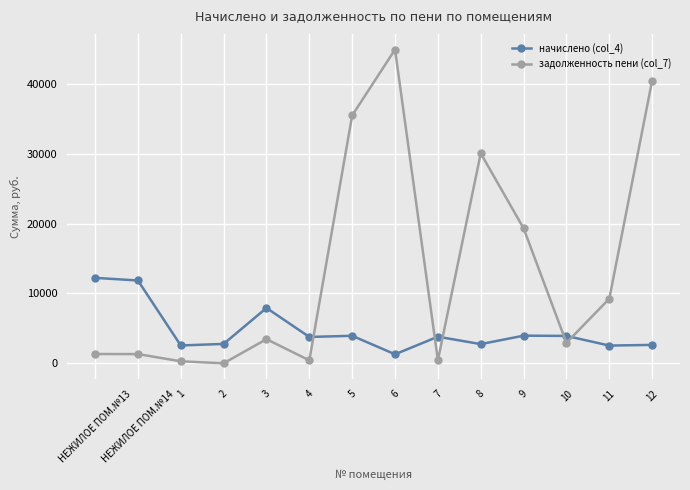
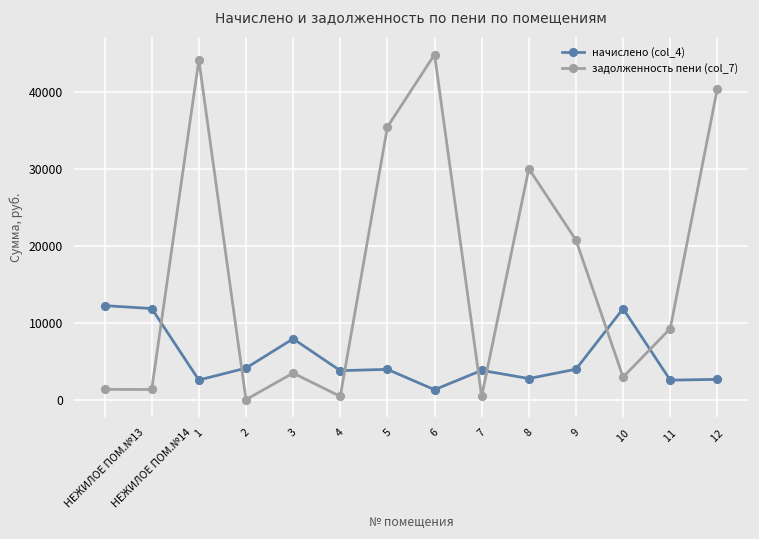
  {
    "начислено (col_4)": {
      "НЕЖИЛОЕ ПОМ.№13": 12000,
      "НЕЖИЛОЕ ПОМ.№14": 12000,
      "1": 3000,
-     "2": 3000,
+     "2": 4000,
      "3": 8000,
      "4": 4000,
      "5": 4000,
      "6": 1000,
      "7": 4000,
      "8": 3000,
      "9": 4000,
-     "10": 4000,
+     "10": 12000,
      "11": 3000,
      "12": 3000
    },
    "задолженность пени (col_7)": {
      "НЕЖИЛОЕ ПОМ.№13": 1000,
      "НЕЖИЛОЕ ПОМ.№14": 1000,
-     "1": 0,
+     "1": 44000,
      "2": 0,
      "3": 3000,
      "4": 0,
      "5": 35000,
      "6": 45000,
      "7": 0,
      "8": 30000,
-     "9": 19000,
+     "9": 21000,
      "10": 3000,
      "11": 9000,
      "12": 40000
    }
  }
